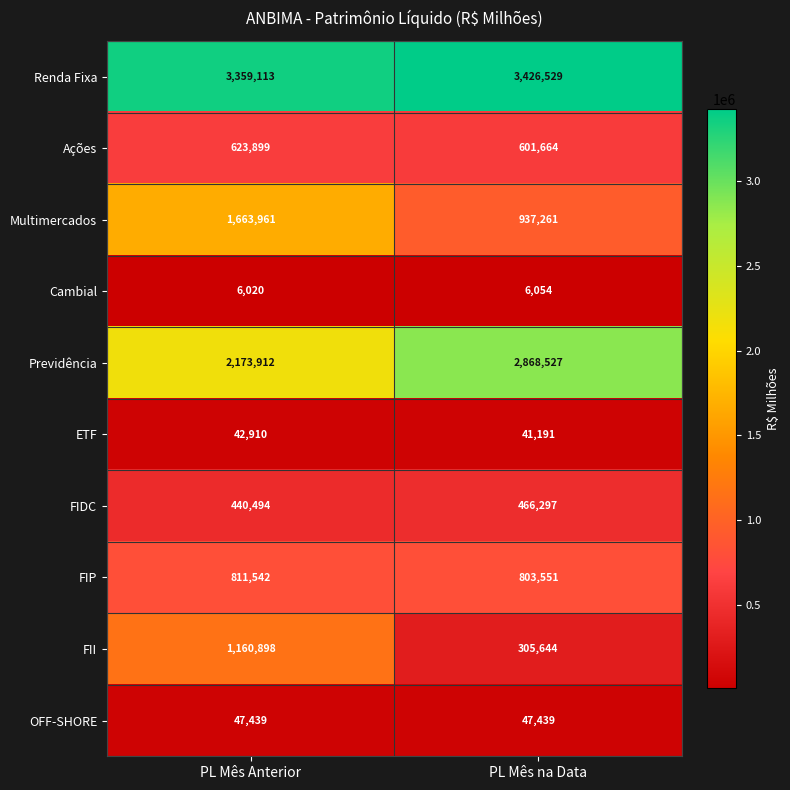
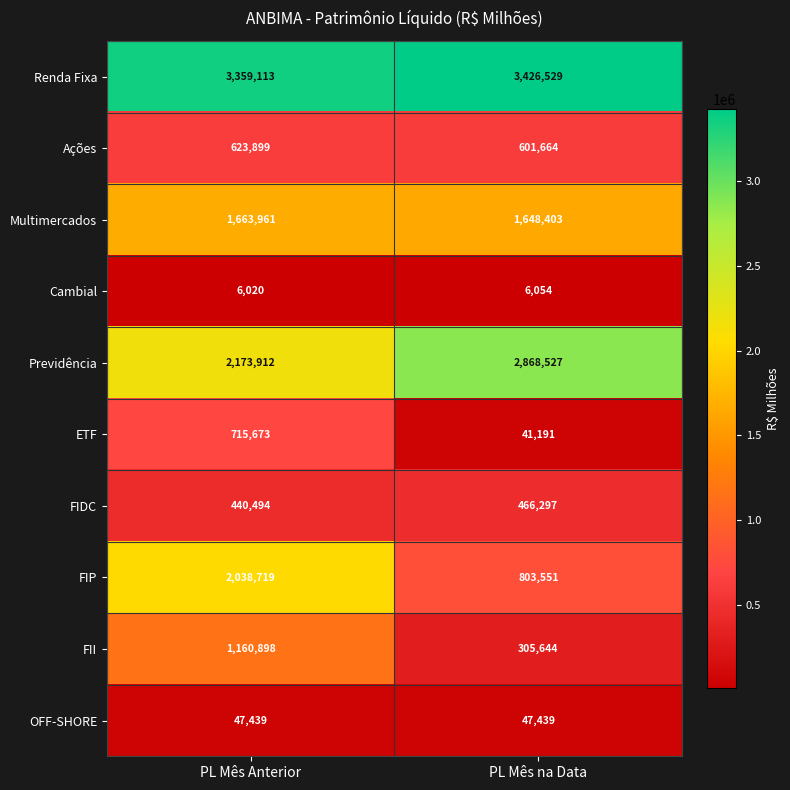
  {
    "Renda Fixa": {
      "PL Mês Anterior": "3,359,113",
      "PL Mês na Data": "3,426,529"
    },
    "Ações": {
      "PL Mês Anterior": "623,899",
      "PL Mês na Data": "601,664"
    },
    "Multimercados": {
      "PL Mês Anterior": "1,663,961",
-     "PL Mês na Data": "937,261"
+     "PL Mês na Data": "1,648,403"
    },
    "Cambial": {
      "PL Mês Anterior": "6,020",
      "PL Mês na Data": "6,054"
    },
    "Previdência": {
      "PL Mês Anterior": "2,173,912",
      "PL Mês na Data": "2,868,527"
    },
    "ETF": {
-     "PL Mês Anterior": "42,910",
+     "PL Mês Anterior": "715,673",
      "PL Mês na Data": "41,191"
    },
    "FIDC": {
      "PL Mês Anterior": "440,494",
      "PL Mês na Data": "466,297"
    },
    "FIP": {
-     "PL Mês Anterior": "811,542",
+     "PL Mês Anterior": "2,038,719",
      "PL Mês na Data": "803,551"
    },
    "FII": {
      "PL Mês Anterior": "1,160,898",
      "PL Mês na Data": "305,644"
    },
    "OFF-SHORE": {
      "PL Mês Anterior": "47,439",
      "PL Mês na Data": "47,439"
    }
  }
